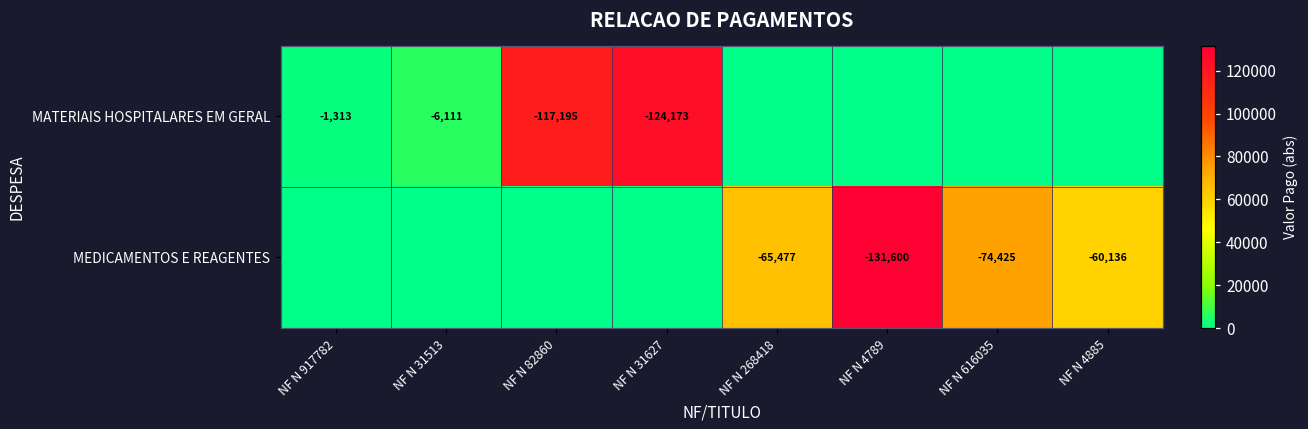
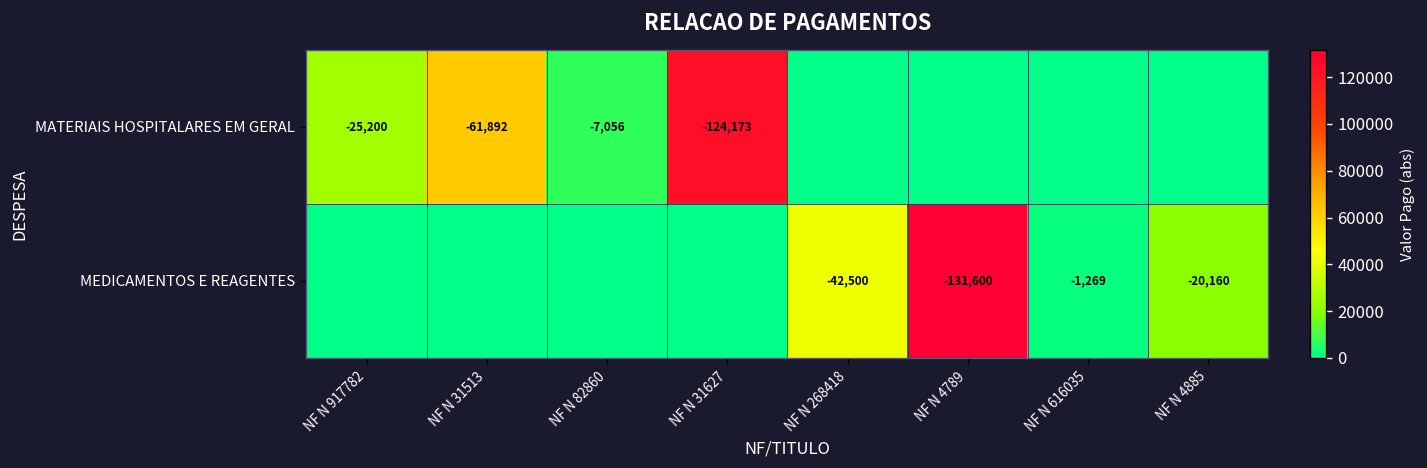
  {
    "MATERIAIS HOSPITALARES EM GERAL": {
-     "NF N 917782": "-1,313",
-     "NF N 31513": "-6,111",
-     "NF N 82860": "-117,195",
+     "NF N 917782": "-25,200",
+     "NF N 31513": "-61,892",
+     "NF N 82860": "-7,056",
      "NF N 31627": "-124,173"
    },
    "MEDICAMENTOS E REAGENTES": {
-     "NF N 268418": "-65,477",
+     "NF N 268418": "-42,500",
      "NF N 4789": "-131,600",
-     "NF N 616035": "-74,425",
-     "NF N 4885": "-60,136"
+     "NF N 616035": "-1,269",
+     "NF N 4885": "-20,160"
    }
  }
